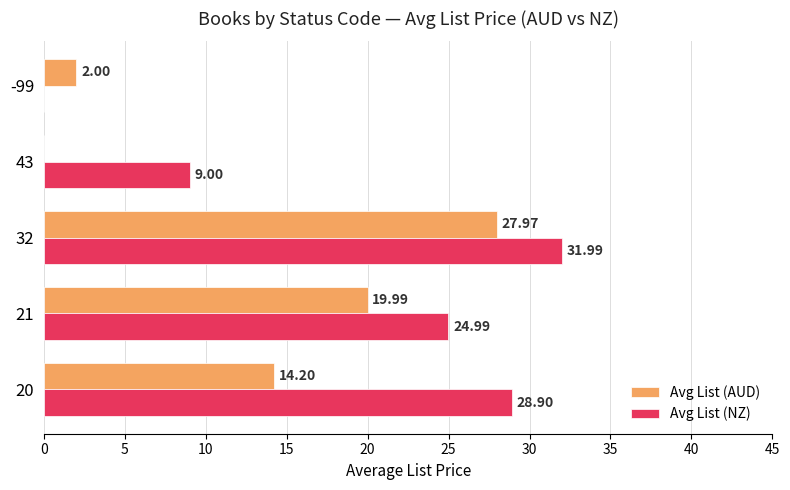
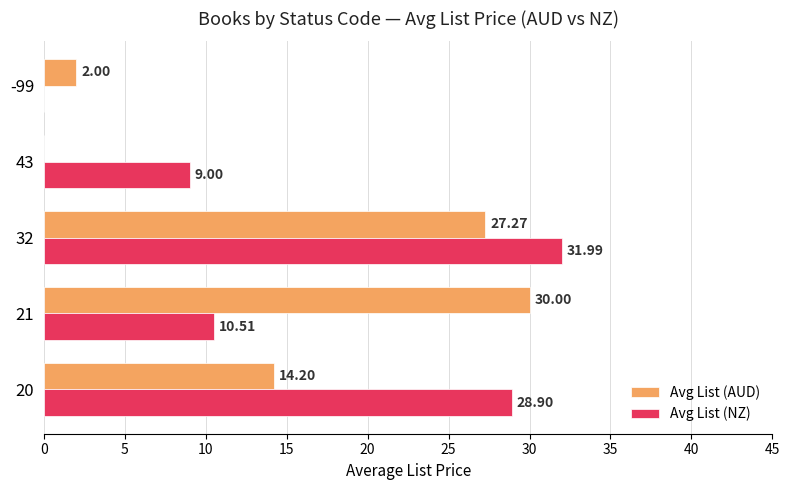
  {
    "Avg List (AUD)": {
      "-99": 2.00,
-     "32": 27.97,
-     "21": 19.99,
+     "32": 27.27,
+     "21": 30.00,
      "20": 14.20
    },
    "Avg List (NZ)": {
      "43": 9.00,
      "32": 31.99,
-     "21": 24.99,
+     "21": 10.51,
      "20": 28.90
    }
  }
